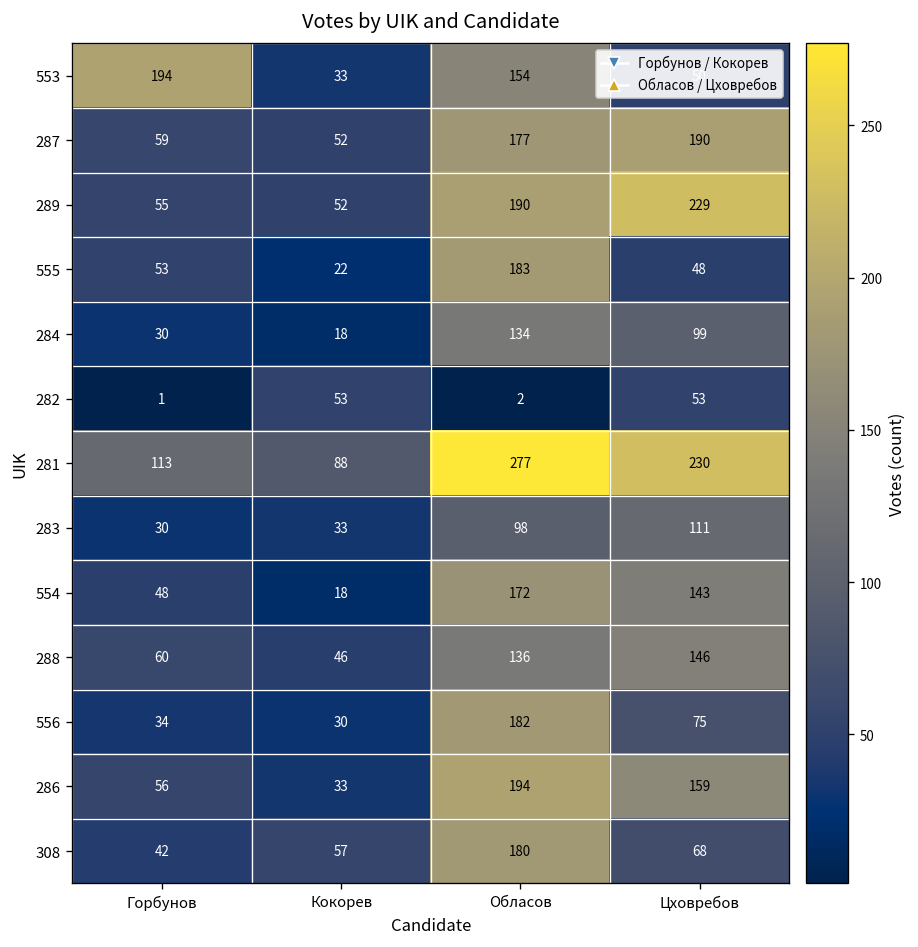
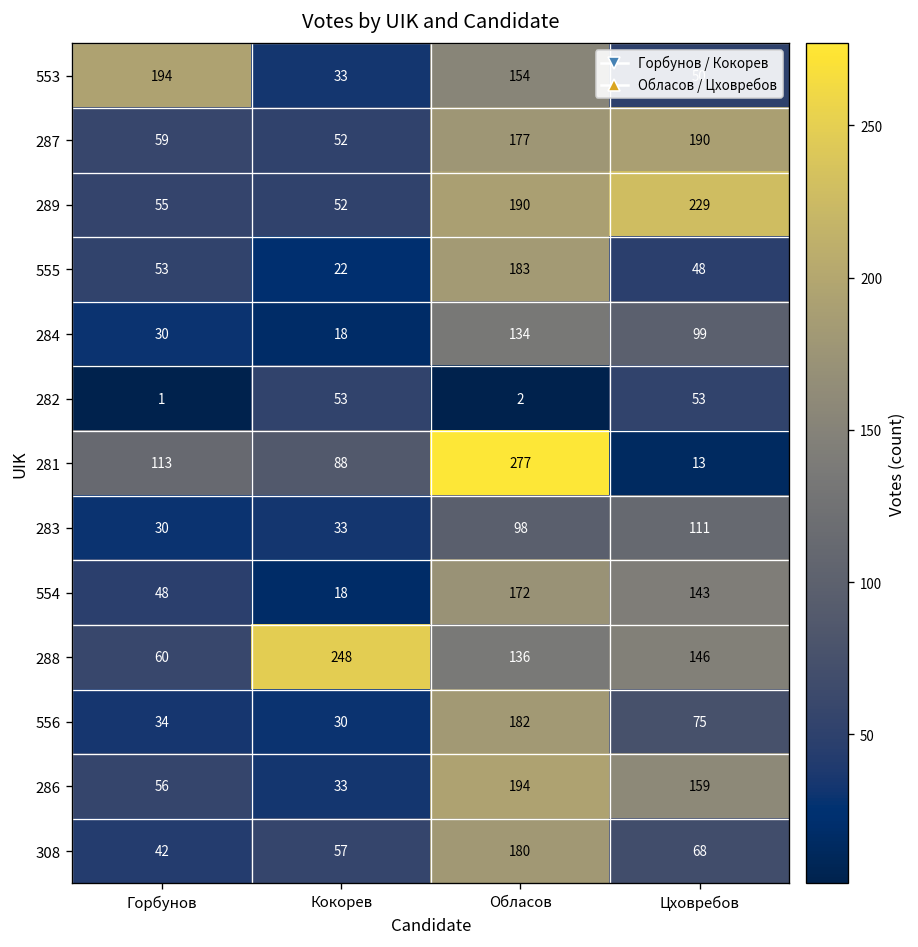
  {
    "553": {
      "Горбунов": 194,
      "Кокорев": 33,
      "Обласов": 154
    },
    "287": {
      "Горбунов": 59,
      "Кокорев": 52,
      "Обласов": 177,
      "Цховребов": 190
    },
    "289": {
      "Горбунов": 55,
      "Кокорев": 52,
      "Обласов": 190,
      "Цховребов": 229
    },
    "555": {
      "Горбунов": 53,
      "Кокорев": 22,
      "Обласов": 183,
      "Цховребов": 48
    },
    "284": {
      "Горбунов": 30,
      "Кокорев": 18,
      "Обласов": 134,
      "Цховребов": 99
    },
    "282": {
      "Горбунов": 1,
      "Кокорев": 53,
      "Обласов": 2,
      "Цховребов": 53
    },
    "281": {
      "Горбунов": 113,
      "Кокорев": 88,
      "Обласов": 277,
-     "Цховребов": 230
+     "Цховребов": 13
    },
    "283": {
      "Горбунов": 30,
      "Кокорев": 33,
      "Обласов": 98,
      "Цховребов": 111
    },
    "554": {
      "Горбунов": 48,
      "Кокорев": 18,
      "Обласов": 172,
      "Цховребов": 143
    },
    "288": {
      "Горбунов": 60,
-     "Кокорев": 46,
+     "Кокорев": 248,
      "Обласов": 136,
      "Цховребов": 146
    },
    "556": {
      "Горбунов": 34,
      "Кокорев": 30,
      "Обласов": 182,
      "Цховребов": 75
    },
    "286": {
      "Горбунов": 56,
      "Кокорев": 33,
      "Обласов": 194,
      "Цховребов": 159
    },
    "308": {
      "Горбунов": 42,
      "Кокорев": 57,
      "Обласов": 180,
      "Цховребов": 68
    }
  }
